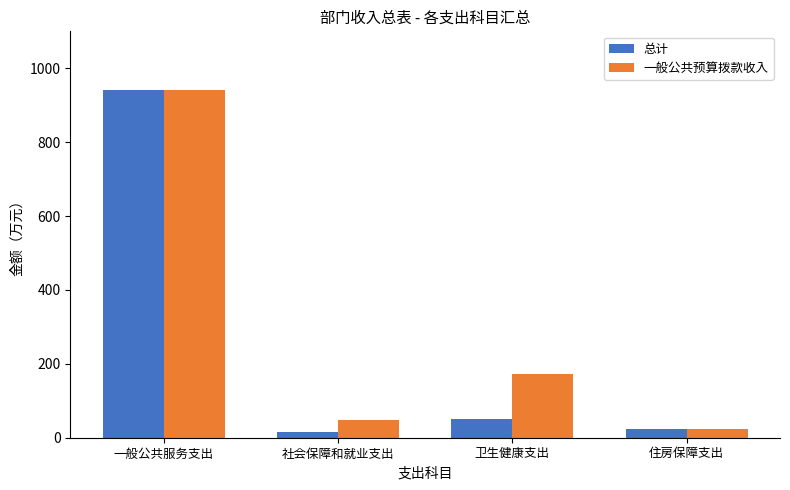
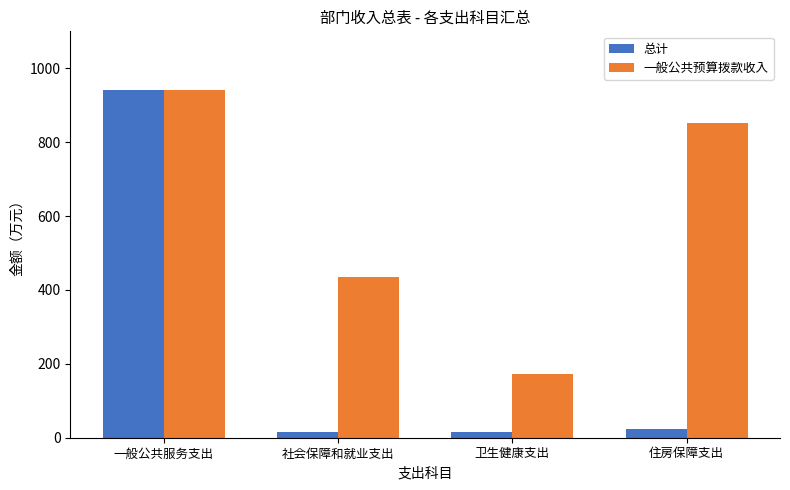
  {
    "总计": {
      "一般公共服务支出": 940,
      "社会保障和就业支出": 10,
-     "卫生健康支出": 50,
+     "卫生健康支出": 20,
      "住房保障支出": 20
    },
    "一般公共预算拨款收入": {
      "一般公共服务支出": 940,
-     "社会保障和就业支出": 50,
+     "社会保障和就业支出": 440,
      "卫生健康支出": 170,
-     "住房保障支出": 20
+     "住房保障支出": 850
    }
  }
